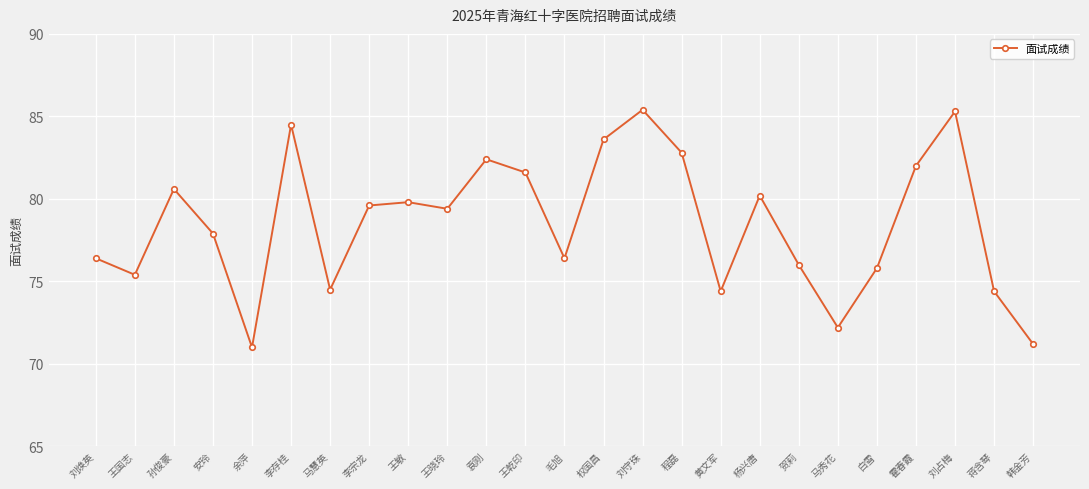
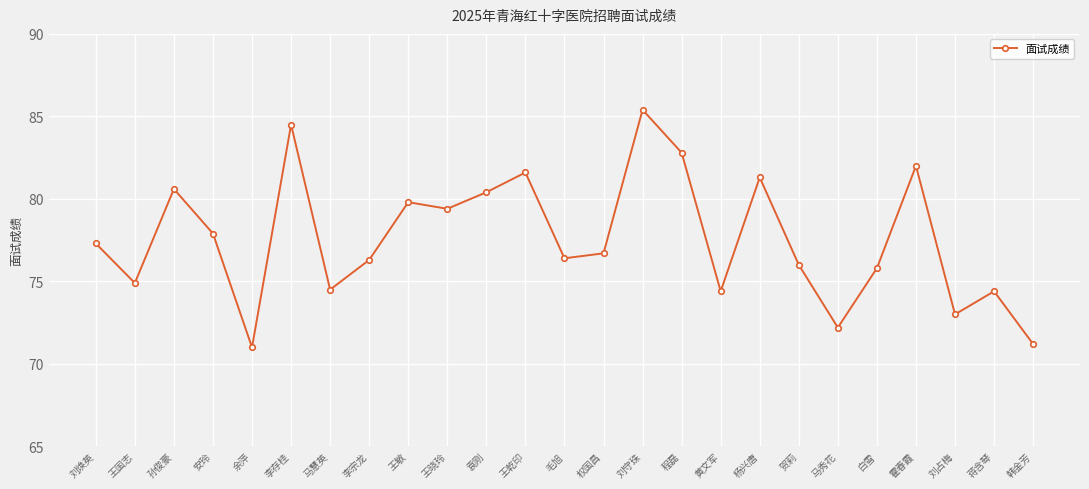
  {
-   "刘焕英": 76.4,
-   "王国志": 75.4,
+   "刘焕英": 77.3,
+   "王国志": 74.9,
    "孙俊豪": 80.6,
    "安玲": 77.9,
    "余萍": 71.0,
    "李存桂": 84.5,
    "马慧英": 74.5,
-   "李宗龙": 79.6,
+   "李宗龙": 76.3,
    "王敏": 79.8,
    "王晓玲": 79.4,
-   "袁刚": 82.4,
+   "袁刚": 80.4,
    "王乾印": 81.6,
    "毛旭": 76.4,
-   "权国昌": 83.6,
+   "权国昌": 76.7,
    "刘守珠": 85.4,
    "程磊": 82.8,
    "黄文军": 74.4,
-   "杨兴唐": 80.2,
+   "杨兴唐": 81.3,
    "贺莉": 76.0,
    "马秀花": 72.2,
    "白雪": 75.8,
    "霍春霞": 82.0,
-   "刘占梅": 85.3,
+   "刘占梅": 73.0,
    "蒋含琴": 74.4,
    "韩金芳": 71.2
  }
